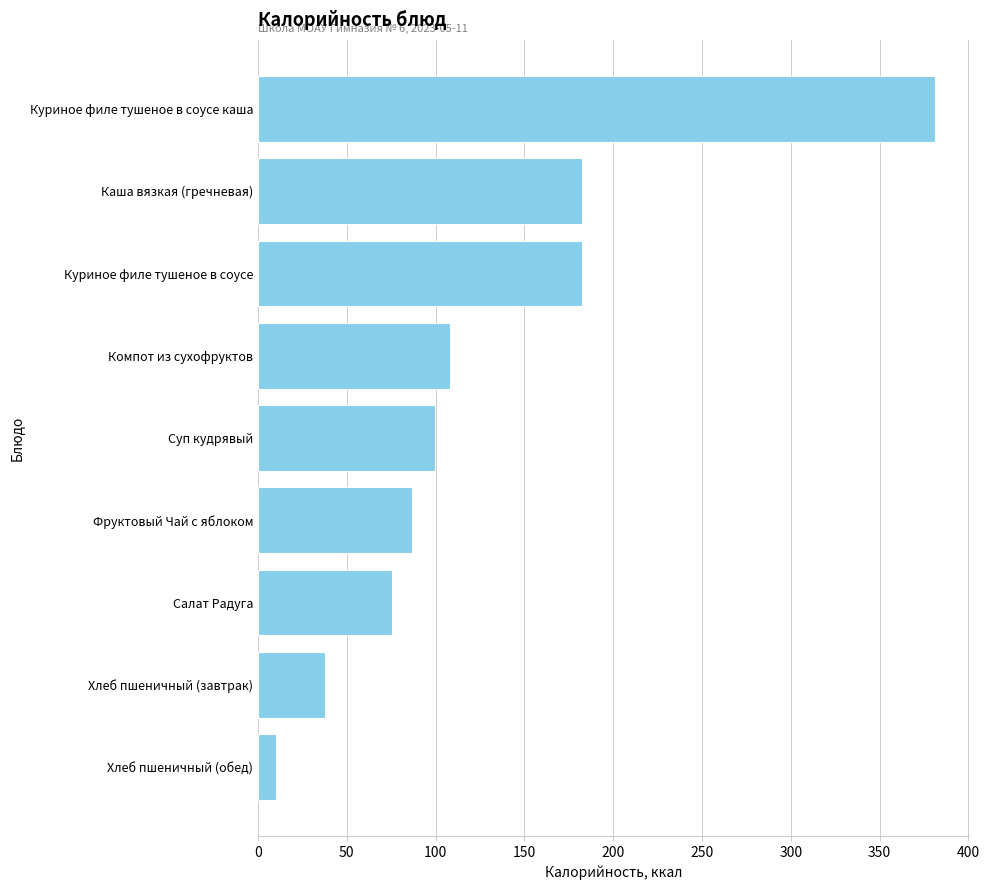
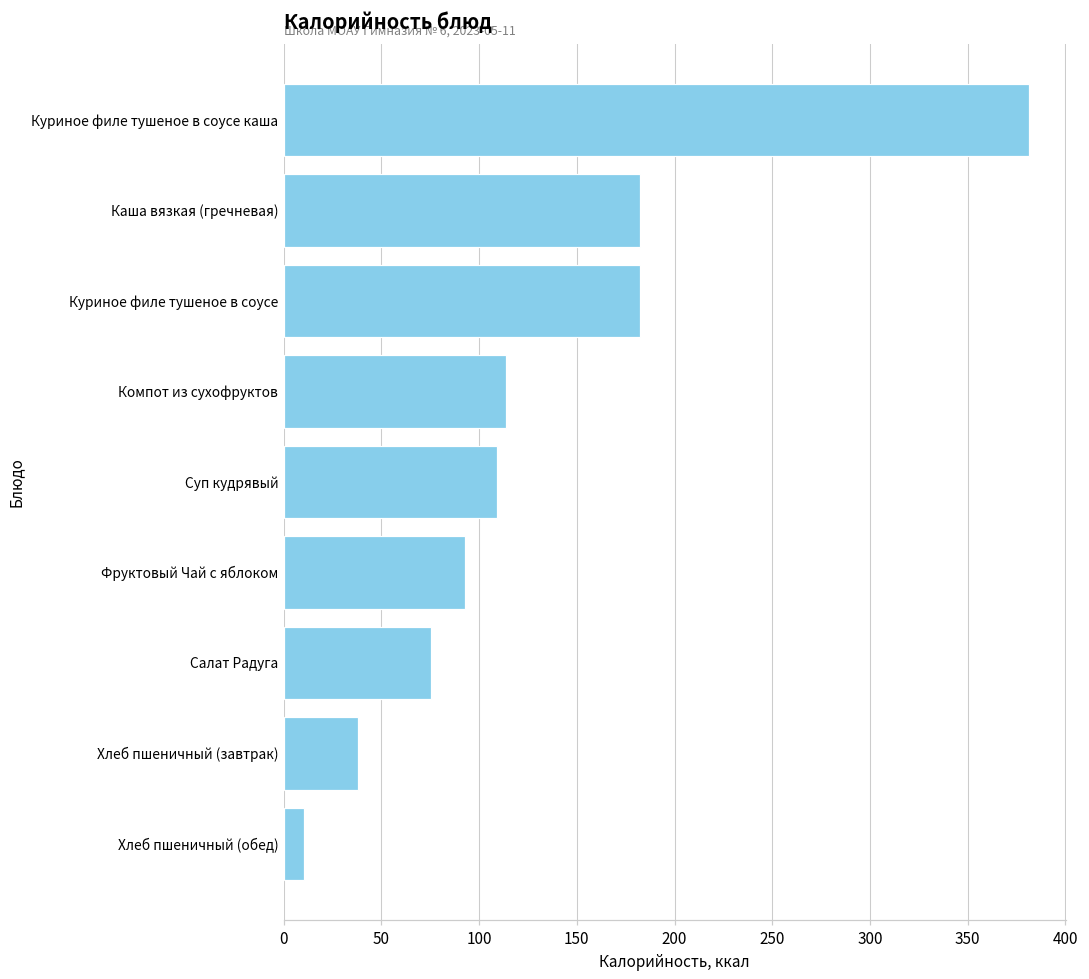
  {
    "Куриное филе тушеное в соусе каша": 381,
    "Каша вязкая (гречневая)": 182,
    "Куриное филе тушеное в соусе": 182,
-   "Компот из сухофруктов": 108,
-   "Суп кудрявый": 99,
-   "Фруктовый Чай с яблоком": 87,
+   "Компот из сухофруктов": 114,
+   "Суп кудрявый": 109,
+   "Фруктовый Чай с яблоком": 93,
    "Салат Радуга": 75,
    "Хлеб пшеничный (завтрак)": 38,
    "Хлеб пшеничный (обед)": 10
  }
